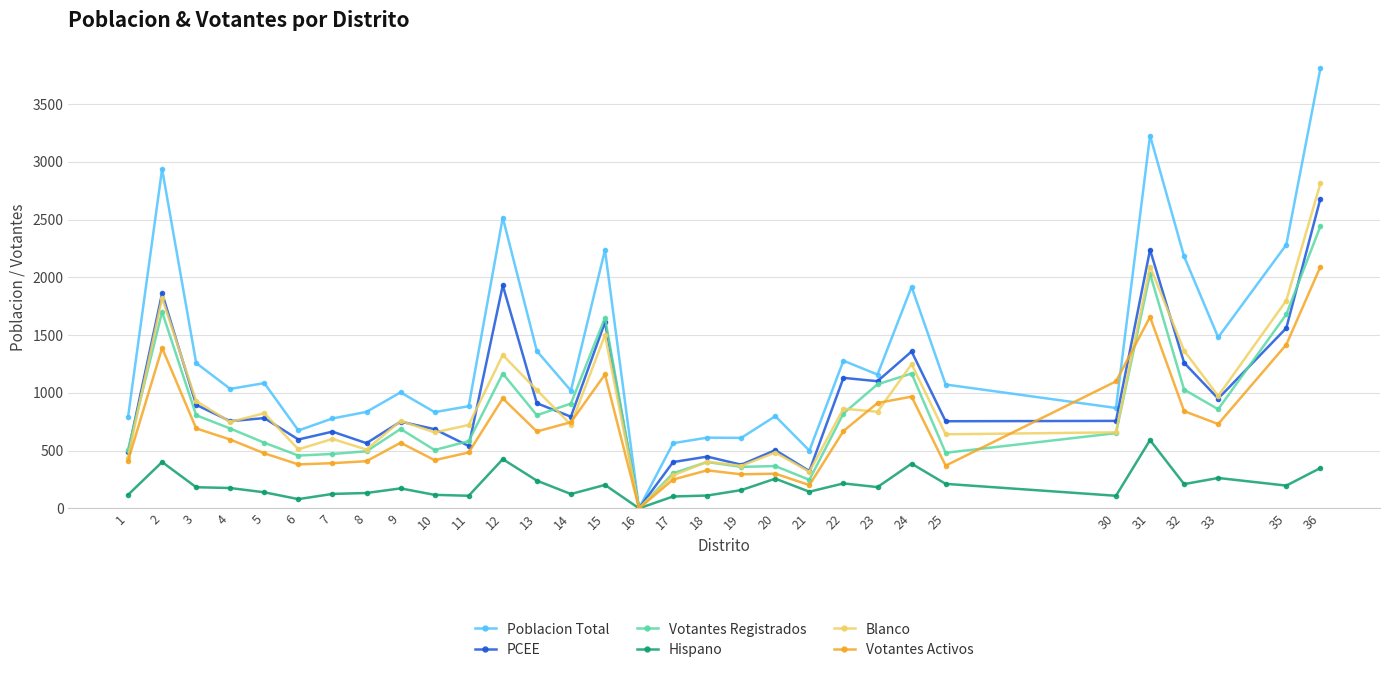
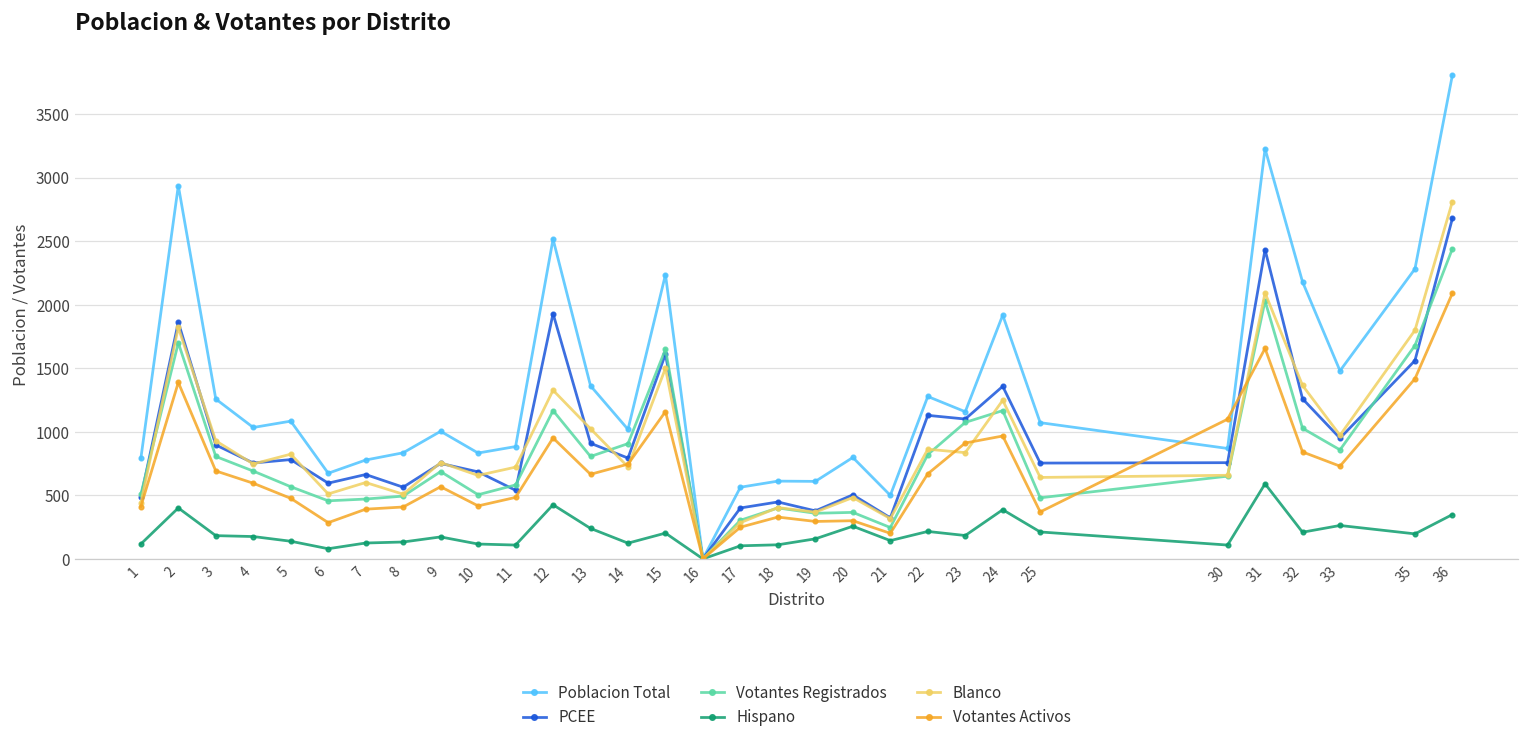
  {
    "Poblacion Total": {
      "1": 790,
      "2": 2940,
      "3": 1260,
      "4": 1030,
      "5": 1080,
      "6": 670,
      "7": 780,
      "8": 840,
      "9": 1000,
      "10": 830,
      "11": 880,
      "12": 2520,
      "13": 1360,
      "14": 1020,
      "15": 2240,
      "17": 560,
      "18": 610,
      "19": 610,
      "20": 800,
      "21": 500,
      "22": 1280,
      "23": 1160,
      "24": 1920,
      "25": 1070,
      "30": 870,
      "31": 3230,
      "32": 2180,
      "33": 1480,
      "35": 2280,
      "36": 3810
    },
    "PCEE": {
      "1": 480,
      "2": 1860,
      "3": 900,
      "5": 780,
      "6": 600,
      "7": 660,
      "8": 560,
      "10": 690,
      "11": 540,
      "12": 1930,
      "13": 910,
      "14": 790,
      "15": 1610,
      "17": 400,
      "18": 450,
      "22": 1130,
      "23": 1100,
      "24": 1360,
      "25": 750,
      "30": 760,
-     "31": 2240,
+     "31": 2430,
      "32": 1260,
      "33": 950,
      "35": 1560,
      "36": 2680
    },
    "Votantes Registrados": {
      "1": 510,
      "2": 1700,
      "3": 810,
      "4": 690,
      "5": 570,
      "6": 460,
      "7": 470,
      "9": 690,
      "10": 510,
      "11": 580,
      "12": 1170,
      "13": 810,
      "14": 910,
      "15": 1650,
      "20": 370,
      "21": 250,
      "22": 820,
      "23": 1070,
      "24": 1170,
      "25": 480,
      "31": 2030,
      "32": 1030,
      "33": 860,
      "35": 1680,
      "36": 2440
    },
    "Hispano": {
      "1": 120,
      "2": 400,
      "3": 180,
      "4": 180,
      "5": 140,
      "6": 80,
      "7": 130,
      "8": 130,
      "9": 170,
      "10": 120,
      "11": 110,
      "12": 430,
      "13": 240,
      "14": 120,
      "15": 200,
      "17": 100,
      "18": 110,
      "19": 160,
      "20": 260,
      "21": 140,
      "22": 220,
      "23": 180,
      "24": 390,
      "25": 210,
      "30": 110,
      "31": 590,
      "32": 210,
      "33": 260,
      "35": 200,
      "36": 350
    },
    "Blanco": {
      "1": 440,
      "2": 1820,
      "3": 930,
      "5": 820,
      "6": 510,
      "7": 600,
      "10": 660,
      "11": 720,
      "12": 1330,
      "13": 1020,
      "15": 1500,
      "22": 860,
      "23": 840,
      "24": 1250,
      "25": 640,
      "31": 2090,
      "32": 1370,
      "33": 970,
      "35": 1800,
      "36": 2810
    },
    "Votantes Activos": {
      "1": 410,
      "2": 1390,
      "3": 690,
      "4": 600,
      "5": 480,
-     "6": 380,
+     "6": 290,
      "7": 390,
      "8": 410,
      "9": 570,
      "10": 420,
      "11": 480,
      "12": 950,
      "13": 670,
      "15": 1160,
      "17": 250,
      "18": 330,
      "19": 290,
      "20": 300,
      "21": 200,
      "22": 670,
      "23": 910,
      "24": 970,
      "25": 370,
      "30": 1100,
      "31": 1660,
      "32": 840,
      "33": 730,
      "35": 1420,
      "36": 2090
    }
  }
